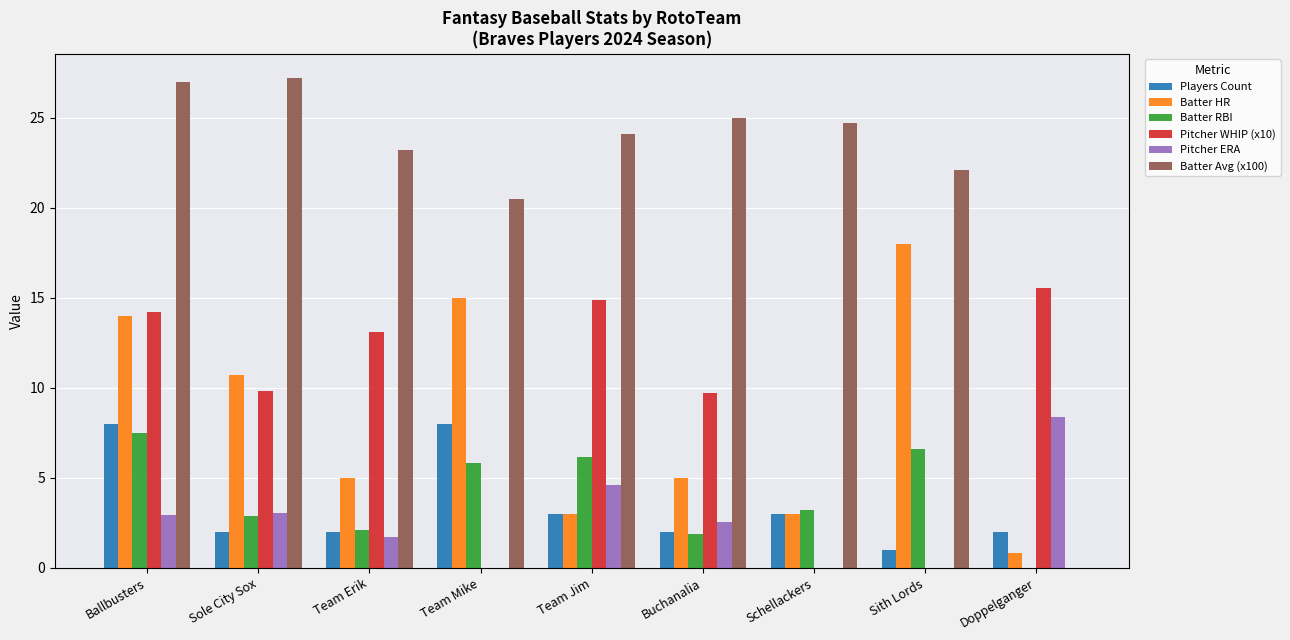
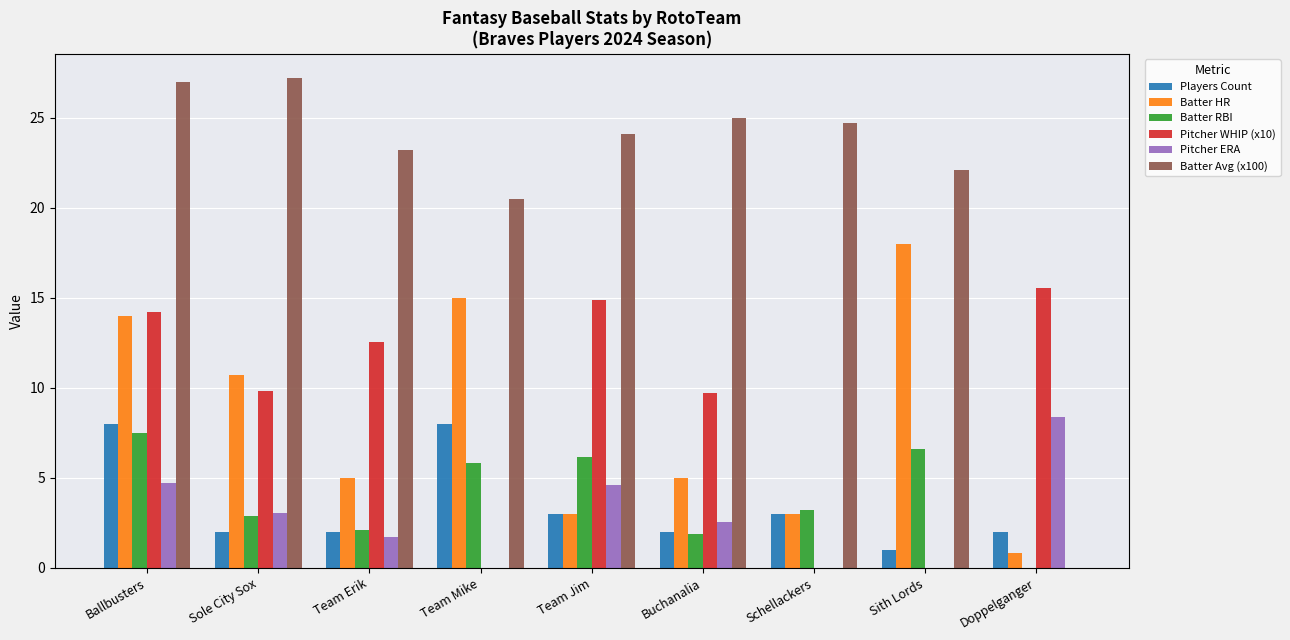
  {
    "Players Count": {
      "Ballbusters": 8.0,
      "Sole City Sox": 2.0,
      "Team Erik": 2.0,
      "Team Mike": 8.0,
      "Team Jim": 3.0,
      "Buchanalia": 2.0,
      "Schellackers": 3.0,
      "Sith Lords": 1.0,
      "Doppelganger": 2.0
    },
    "Batter HR": {
      "Ballbusters": 14.0,
      "Sole City Sox": 10.7,
      "Team Erik": 5.0,
      "Team Mike": 15.0,
      "Team Jim": 3.0,
      "Buchanalia": 5.0,
      "Schellackers": 3.0,
      "Sith Lords": 18.0,
      "Doppelganger": 0.8
    },
    "Batter RBI": {
      "Ballbusters": 7.5,
      "Sole City Sox": 2.9,
      "Team Erik": 2.1,
      "Team Mike": 5.8,
      "Team Jim": 6.2,
      "Buchanalia": 1.9,
      "Schellackers": 3.2,
      "Sith Lords": 6.6,
      "Doppelganger": 0.0
    },
    "Pitcher WHIP (x10)": {
      "Ballbusters": 14.2,
      "Sole City Sox": 9.8,
-     "Team Erik": 13.1,
+     "Team Erik": 12.5,
      "Team Mike": 0.0,
      "Team Jim": 14.9,
      "Buchanalia": 9.7,
      "Schellackers": 0.0,
      "Sith Lords": 0.0,
      "Doppelganger": 15.5
    },
    "Pitcher ERA": {
-     "Ballbusters": 2.9,
+     "Ballbusters": 4.7,
      "Sole City Sox": 3.1,
      "Team Erik": 1.7,
      "Team Mike": 0.0,
      "Team Jim": 4.6,
      "Buchanalia": 2.5,
      "Schellackers": 0.0,
      "Sith Lords": 0.0,
      "Doppelganger": 8.4
    },
    "Batter Avg (x100)": {
      "Ballbusters": 27.0,
      "Sole City Sox": 27.2,
      "Team Erik": 23.2,
      "Team Mike": 20.5,
      "Team Jim": 24.1,
      "Buchanalia": 25.0,
      "Schellackers": 24.7,
      "Sith Lords": 22.1,
      "Doppelganger": 0.0
    }
  }
